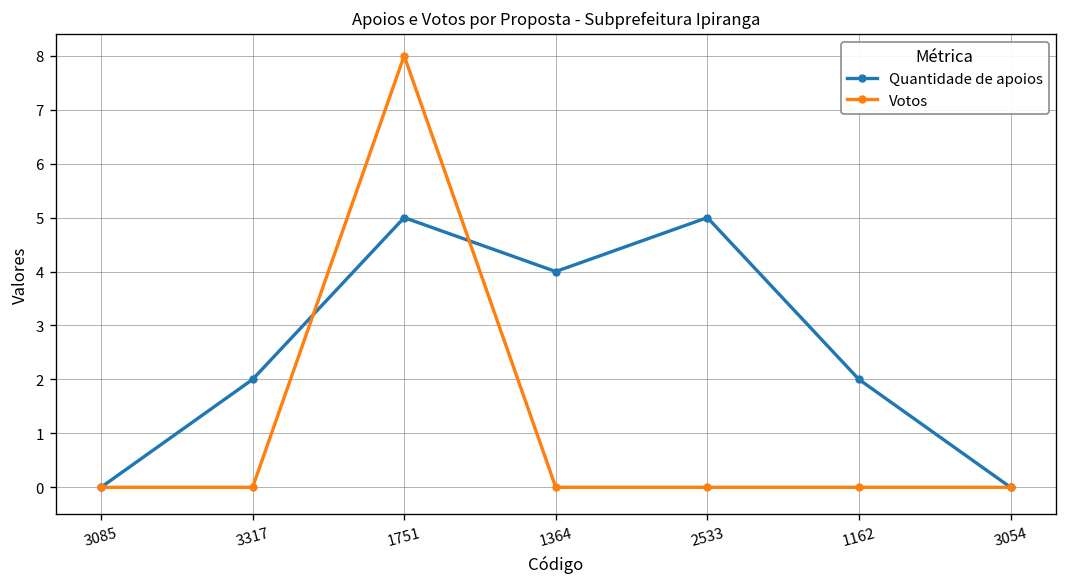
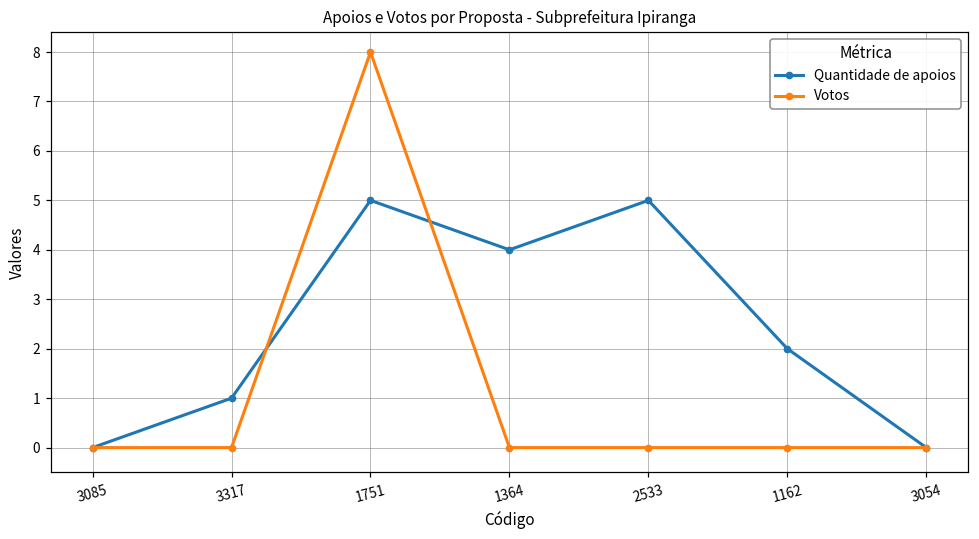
  {
    "Quantidade de apoios": {
-     "3317": 2,
+     "3317": 1,
      "1751": 5,
      "1364": 4,
      "2533": 5,
      "1162": 2
    },
    "Votos": {
      "3317": 0,
      "1751": 8,
      "1364": 0,
      "2533": 0,
      "1162": 0
    }
  }
